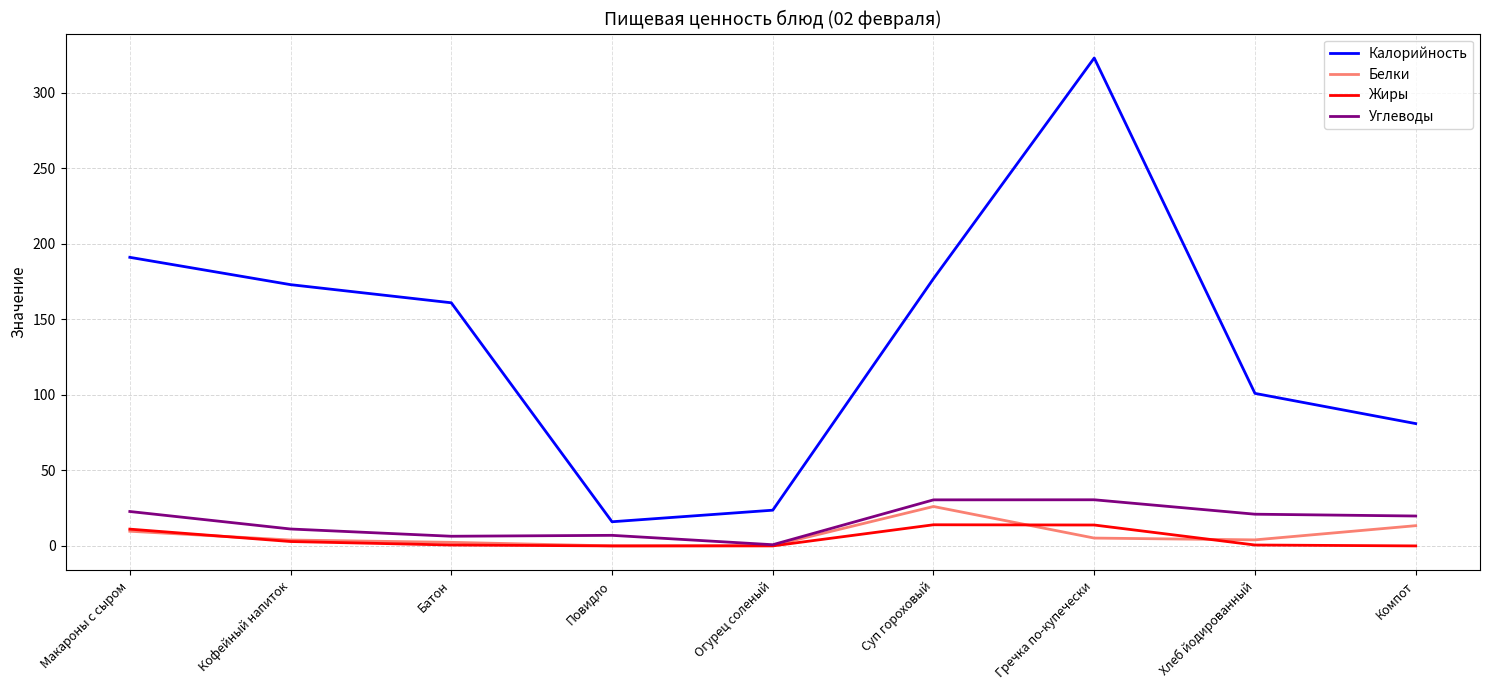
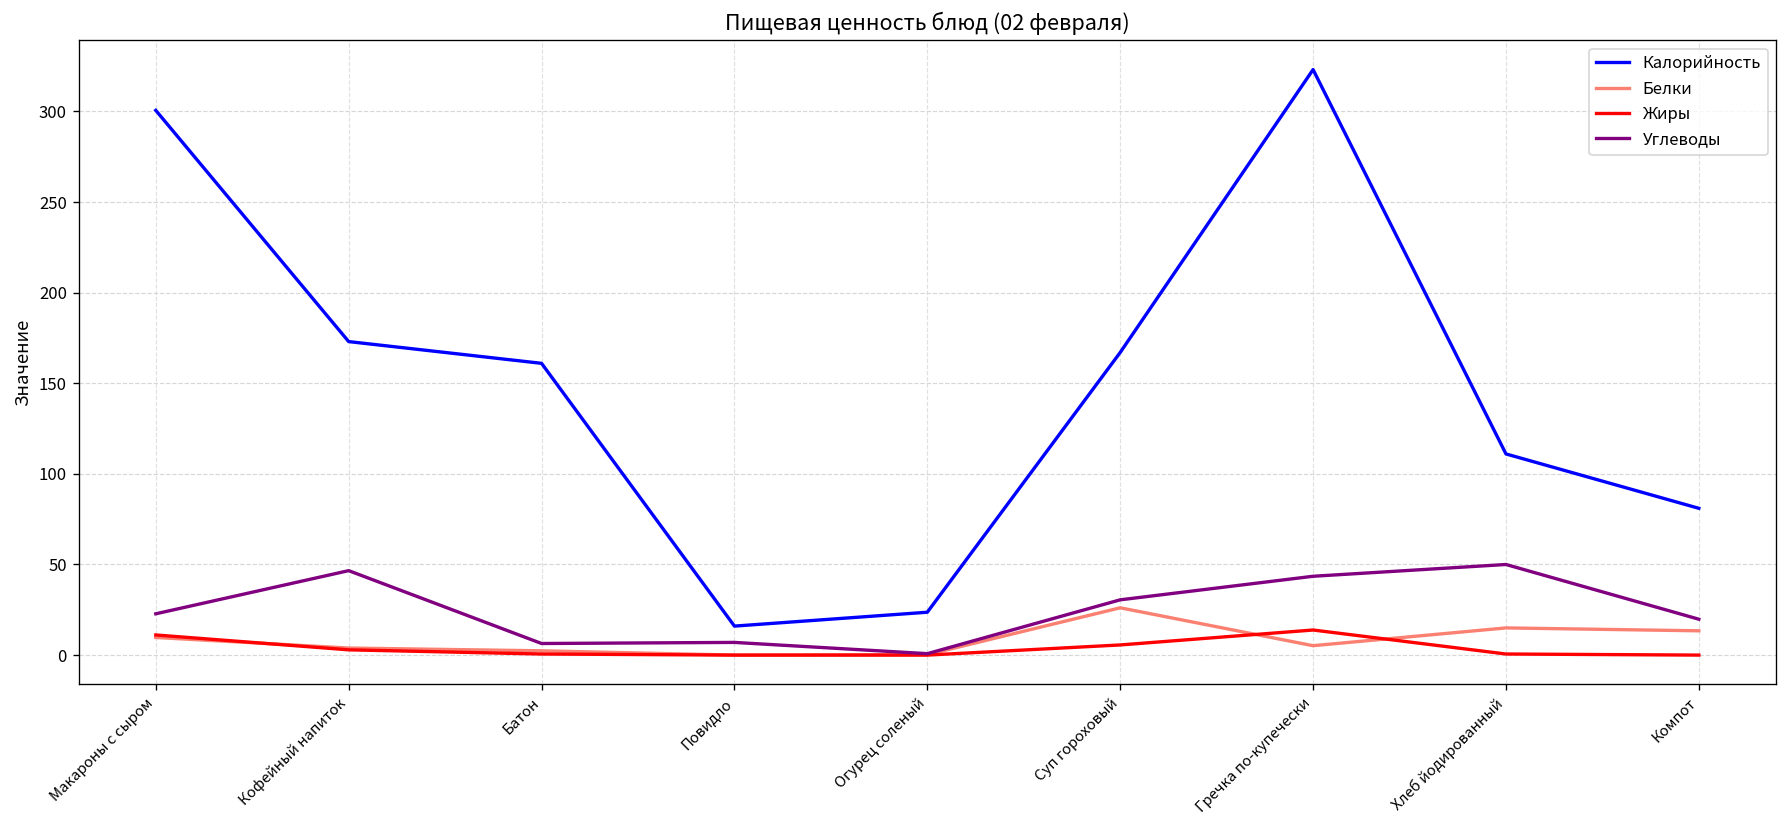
  {
    "Калорийность": {
-     "Макароны с сыром": 191,
+     "Макароны с сыром": 301,
      "Кофейный напиток": 173,
      "Батон": 161,
      "Повидло": 16,
      "Огурец соленый": 24,
-     "Суп гороховый": 177,
+     "Суп гороховый": 167,
      "Гречка по-купечески": 323,
-     "Хлеб йодированный": 101,
+     "Хлеб йодированный": 111,
      "Компот": 81
    },
    "Белки": {
      "Батон": 2,
      "Суп гороховый": 26,
      "Гречка по-купечески": 5,
-     "Хлеб йодированный": 4,
+     "Хлеб йодированный": 15,
      "Компот": 13
    },
    "Жиры": {
      "Батон": 1,
-     "Суп гороховый": 14,
+     "Суп гороховый": 6,
      "Гречка по-купечески": 14,
      "Хлеб йодированный": 1,
      "Компот": 0
    },
    "Углеводы": {
      "Макароны с сыром": 23,
-     "Кофейный напиток": 11,
+     "Кофейный напиток": 47,
      "Батон": 6,
      "Повидло": 7,
      "Суп гороховый": 31,
-     "Гречка по-купечески": 31,
-     "Хлеб йодированный": 21,
+     "Гречка по-купечески": 44,
+     "Хлеб йодированный": 50,
      "Компот": 20
    }
  }
